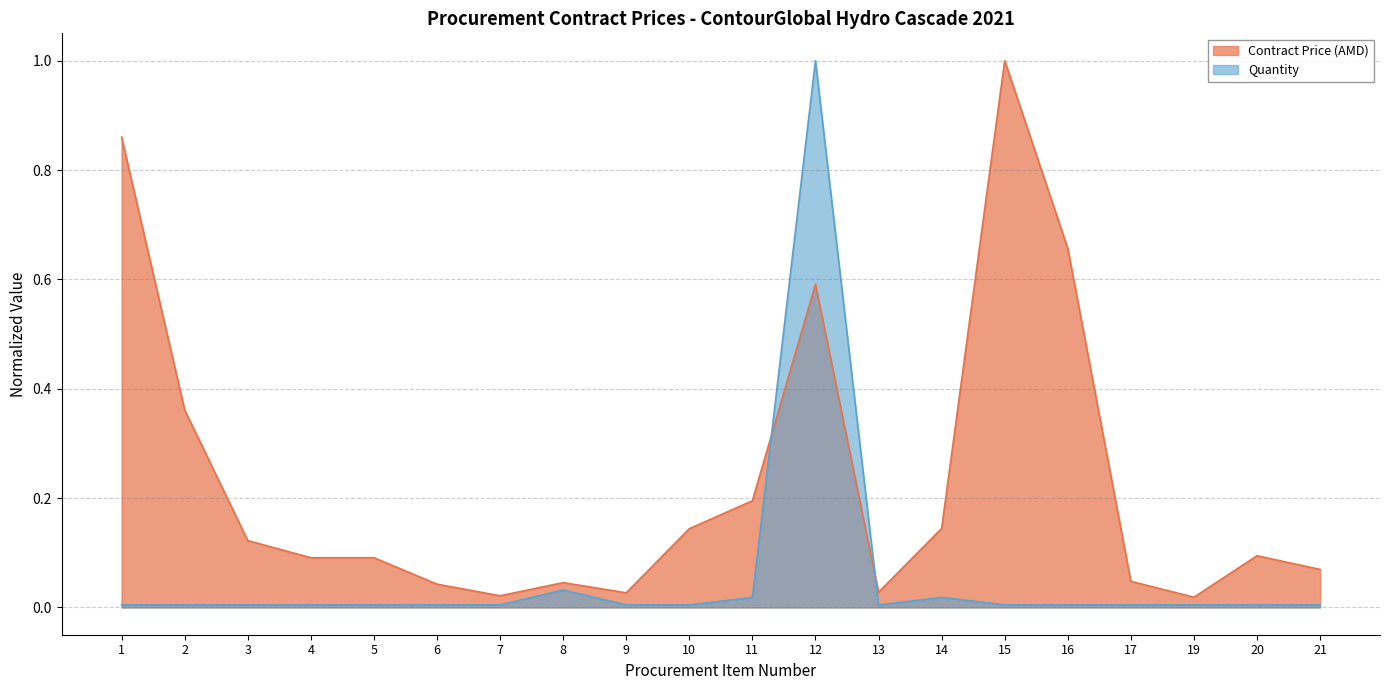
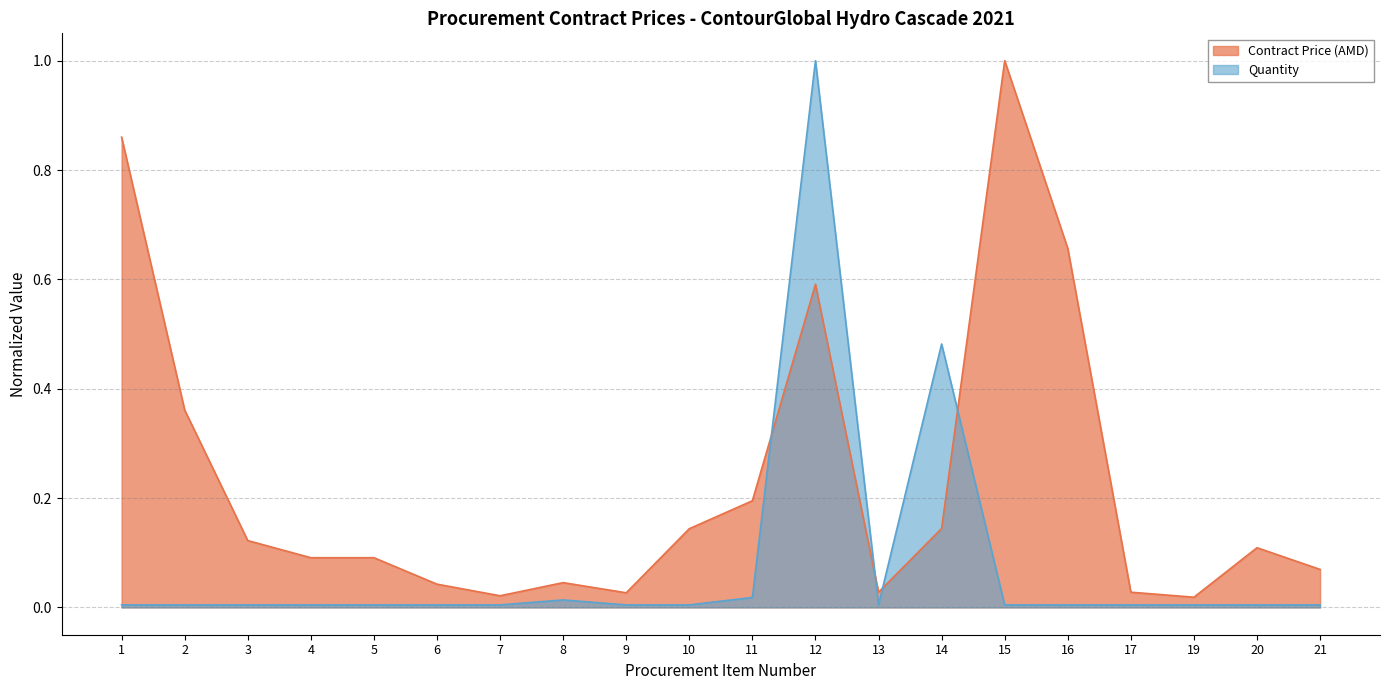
  {
    "Contract Price (AMD)": {
      "1": 0.86,
      "2": 0.36,
      "3": 0.12,
      "4": 0.09,
      "5": 0.09,
      "6": 0.04,
      "7": 0.02,
      "8": 0.05,
      "9": 0.03,
      "10": 0.14,
      "11": 0.20,
      "12": 0.59,
      "13": 0.03,
      "14": 0.14,
      "15": 1.00,
      "16": 0.66,
-     "17": 0.05,
+     "17": 0.03,
      "19": 0.02,
-     "20": 0.09,
+     "20": 0.11,
      "21": 0.07
    },
    "Quantity": {
      "1": 0.00,
      "2": 0.00,
      "3": 0.00,
      "4": 0.00,
      "5": 0.00,
      "6": 0.00,
      "7": 0.00,
-     "8": 0.03,
+     "8": 0.01,
      "9": 0.00,
      "10": 0.00,
      "11": 0.02,
      "12": 1.00,
      "13": 0.00,
-     "14": 0.02,
+     "14": 0.48,
      "15": 0.00,
      "16": 0.00,
      "17": 0.00,
      "19": 0.00,
      "20": 0.00,
      "21": 0.00
    }
  }
